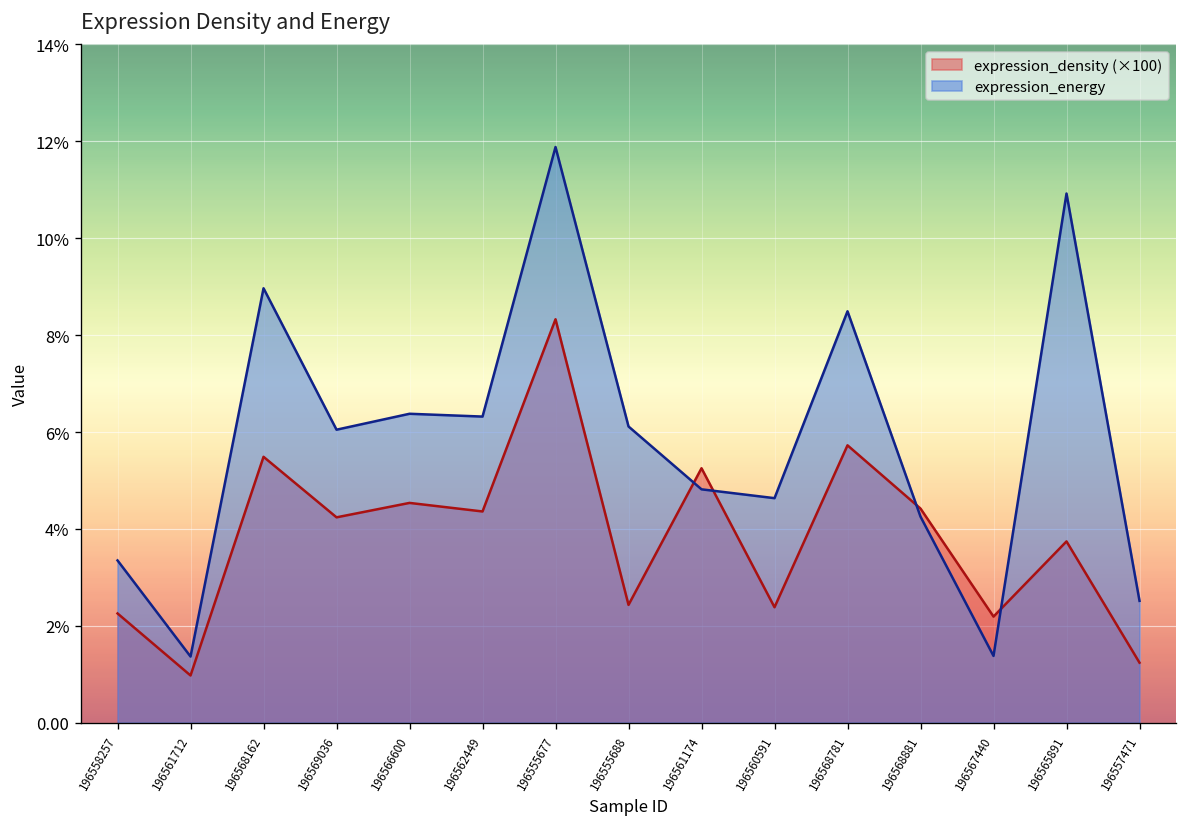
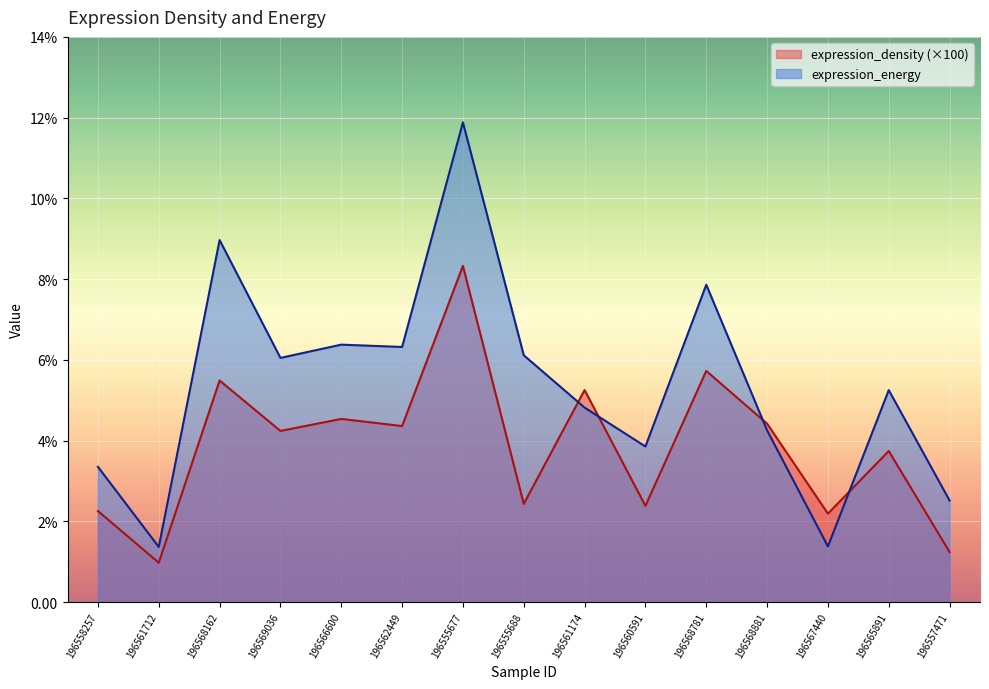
  {
    "expression_density (×100)": {
      "196558257": "2.3%",
      "196561712": "1.0%",
      "196568162": "5.5%",
      "196569036": "4.2%",
      "196566600": "4.5%",
      "196562449": "4.4%",
      "196555677": "8.3%",
      "196555688": "2.4%",
      "196561174": "5.3%",
      "196560591": "2.4%",
      "196568781": "5.7%",
      "196568881": "4.4%",
      "196567440": "2.2%",
      "196565891": "3.7%",
      "196557471": "1.2%"
    },
    "expression_energy": {
      "196558257": "3.3%",
      "196561712": "1.4%",
      "196568162": "9.0%",
      "196569036": "6.0%",
      "196566600": "6.4%",
      "196562449": "6.3%",
      "196555677": "11.9%",
      "196555688": "6.1%",
      "196561174": "4.8%",
-     "196560591": "4.6%",
-     "196568781": "8.5%",
+     "196560591": "3.9%",
+     "196568781": "7.9%",
      "196568881": "4.3%",
      "196567440": "1.4%",
-     "196565891": "10.9%",
+     "196565891": "5.3%",
      "196557471": "2.5%"
    }
  }
